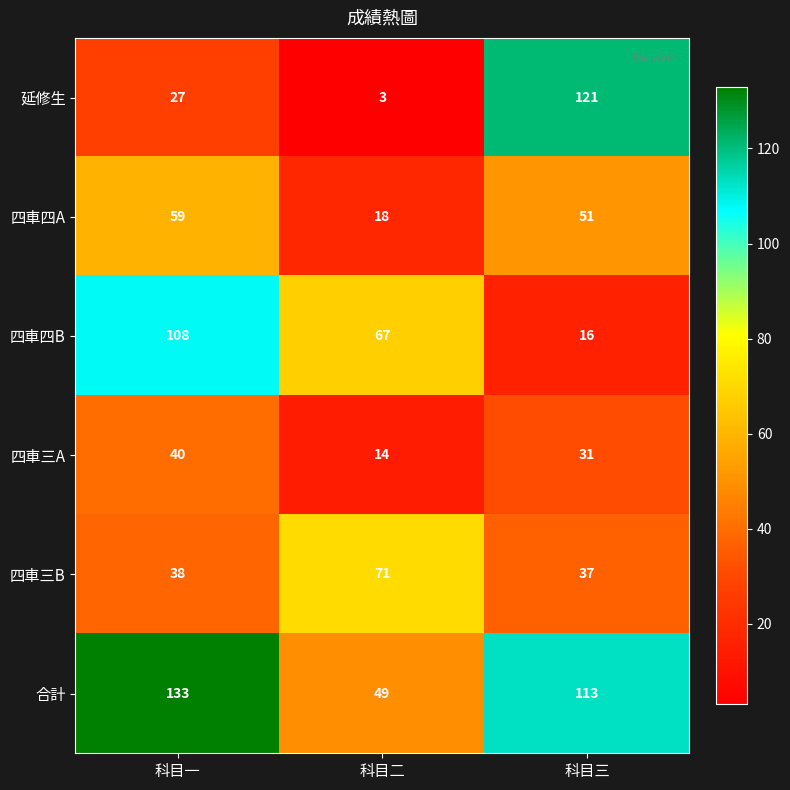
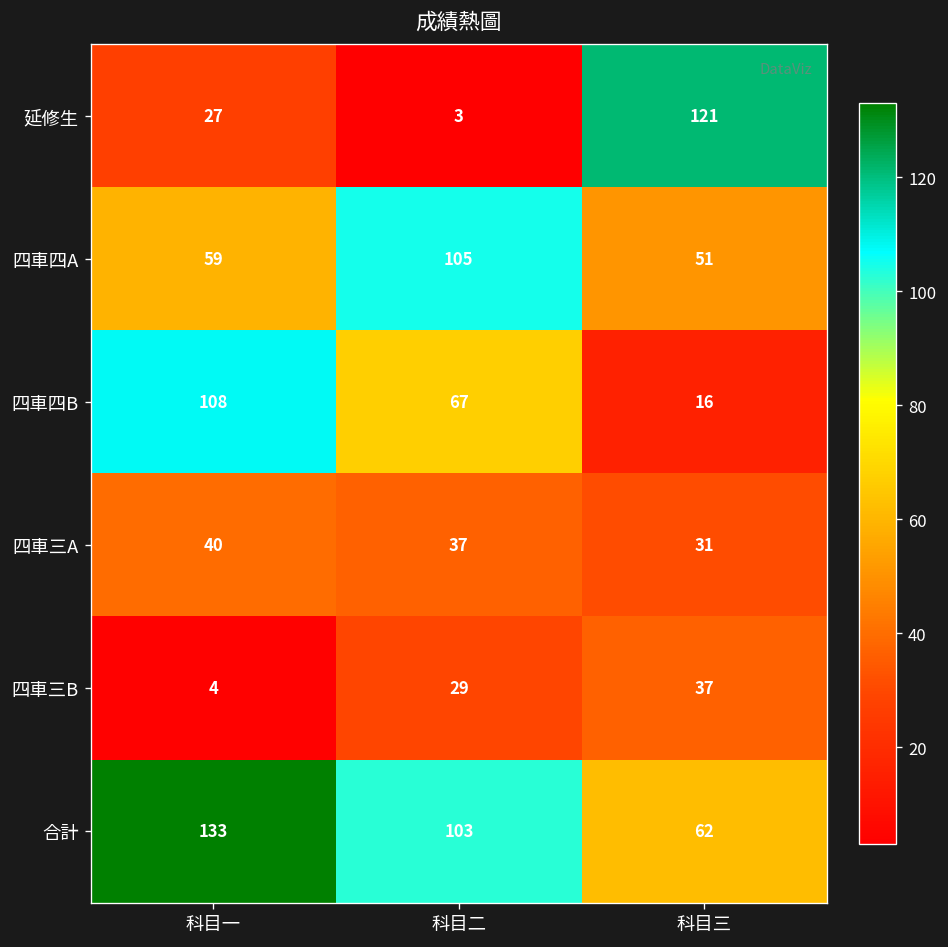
  {
    "延修生": {
      "科目一": 27,
      "科目二": 3
    },
    "四車四A": {
      "科目一": 59,
-     "科目二": 18,
+     "科目二": 105,
      "科目三": 51
    },
    "四車四B": {
      "科目一": 108,
      "科目二": 67,
      "科目三": 16
    },
    "四車三A": {
      "科目一": 40,
-     "科目二": 14,
+     "科目二": 37,
      "科目三": 31
    },
    "四車三B": {
-     "科目一": 38,
-     "科目二": 71,
+     "科目一": 4,
+     "科目二": 29,
      "科目三": 37
    },
    "合計": {
      "科目一": 133,
-     "科目二": 49,
-     "科目三": 113
+     "科目二": 103,
+     "科目三": 62
    }
  }
